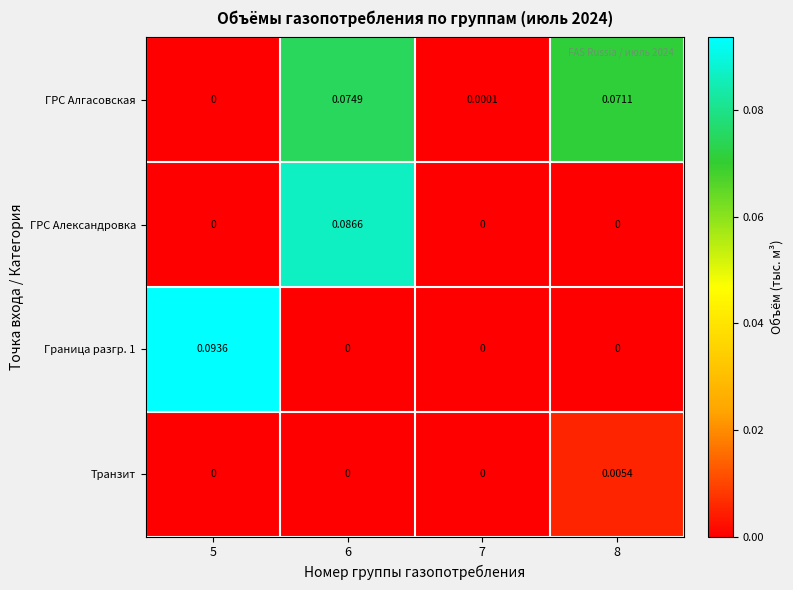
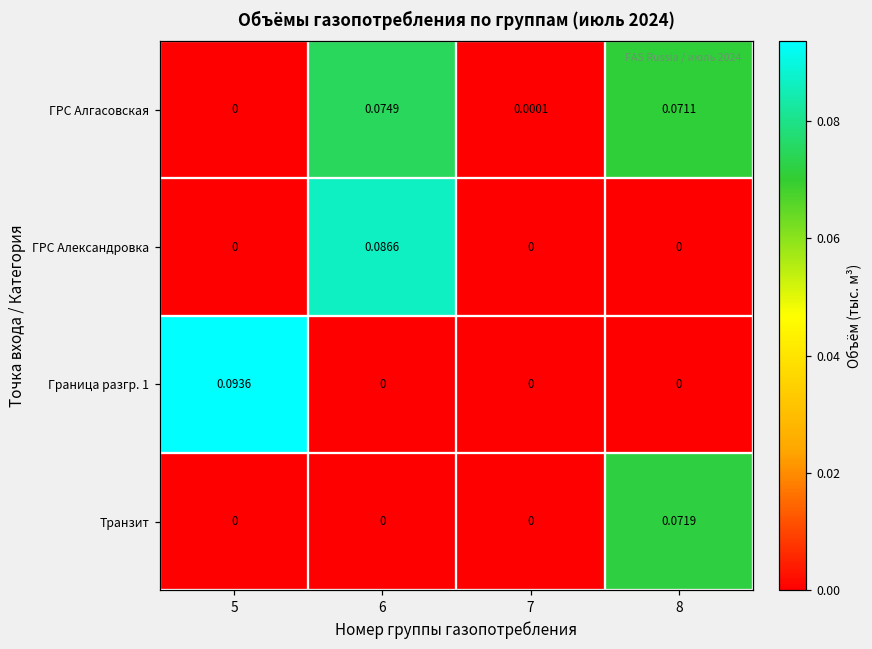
  {
    "ГРС Алгасовская": {
      "5": 0,
      "6": 0.0749,
      "7": 0.0001
    },
    "ГРС Александровка": {
      "5": 0,
      "6": 0.0866,
      "7": 0,
      "8": 0
    },
    "Граница разгр. 1": {
      "5": 0.0936,
      "6": 0,
      "7": 0,
      "8": 0
    },
    "Транзит": {
      "5": 0,
      "6": 0,
      "7": 0,
-     "8": 0.0054
+     "8": 0.0719
    }
  }
